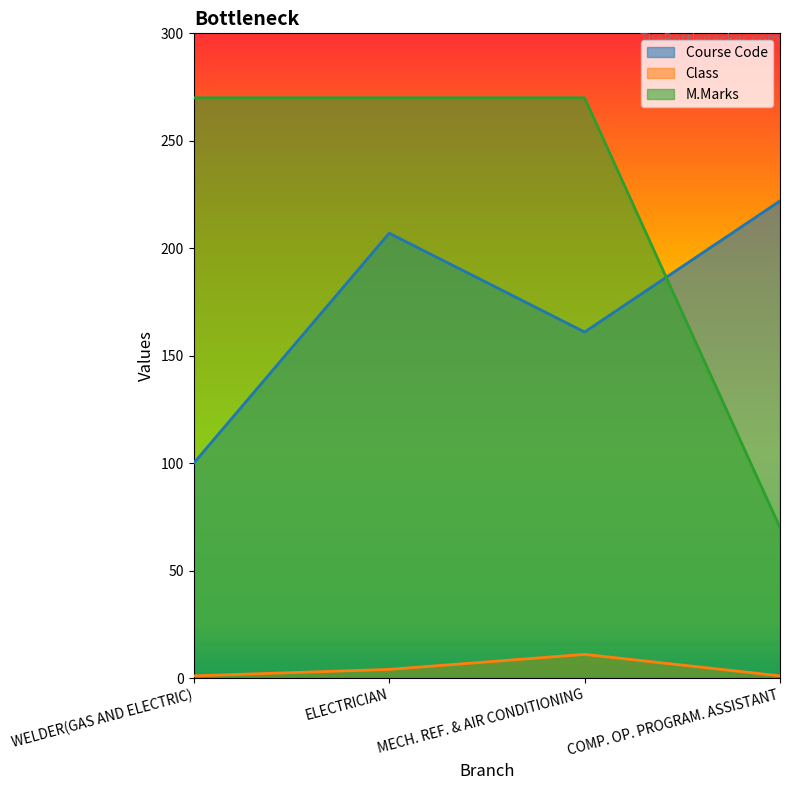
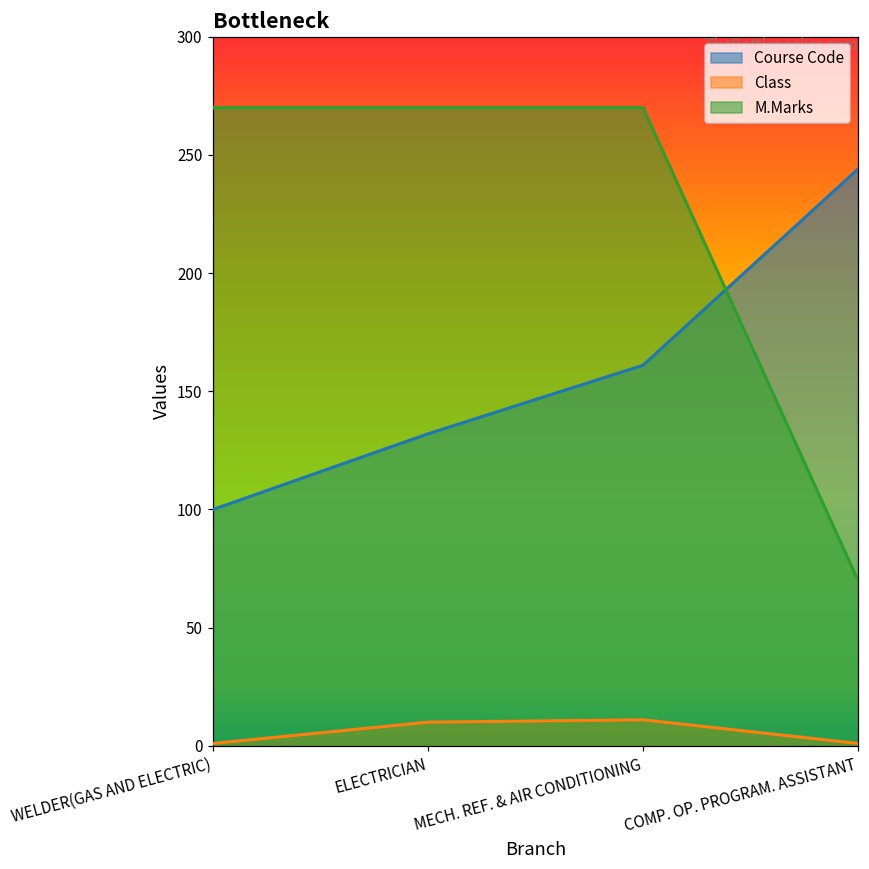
  {
    "Course Code": {
      "WELDER(GAS AND ELECTRIC)": 100,
-     "ELECTRICIAN": 207,
+     "ELECTRICIAN": 132,
      "MECH. REF. & AIR CONDITIONING": 161,
-     "COMP. OP. PROGRAM. ASSISTANT": 222
+     "COMP. OP. PROGRAM. ASSISTANT": 244
    },
    "Class": {
      "WELDER(GAS AND ELECTRIC)": 1,
-     "ELECTRICIAN": 4,
+     "ELECTRICIAN": 10,
      "MECH. REF. & AIR CONDITIONING": 11,
      "COMP. OP. PROGRAM. ASSISTANT": 1
    },
    "M.Marks": {
      "WELDER(GAS AND ELECTRIC)": 270,
      "ELECTRICIAN": 270,
      "MECH. REF. & AIR CONDITIONING": 270,
      "COMP. OP. PROGRAM. ASSISTANT": 70
    }
  }
